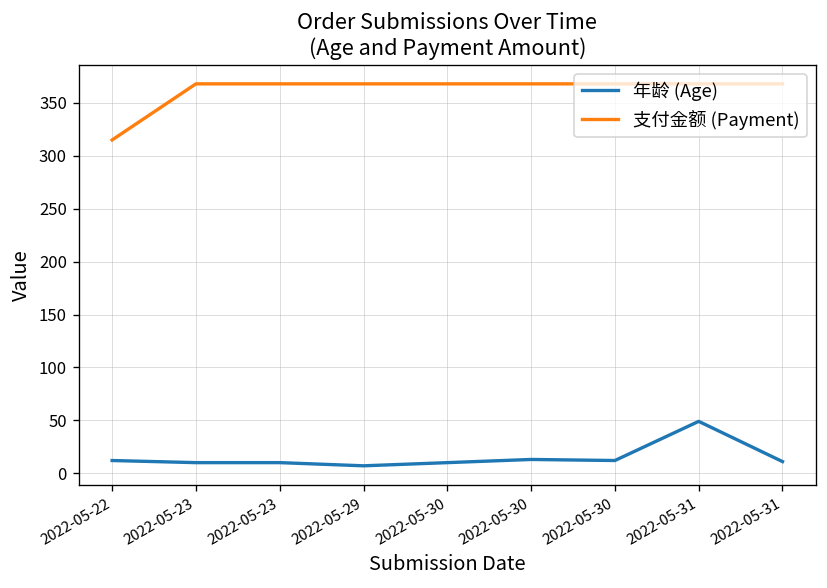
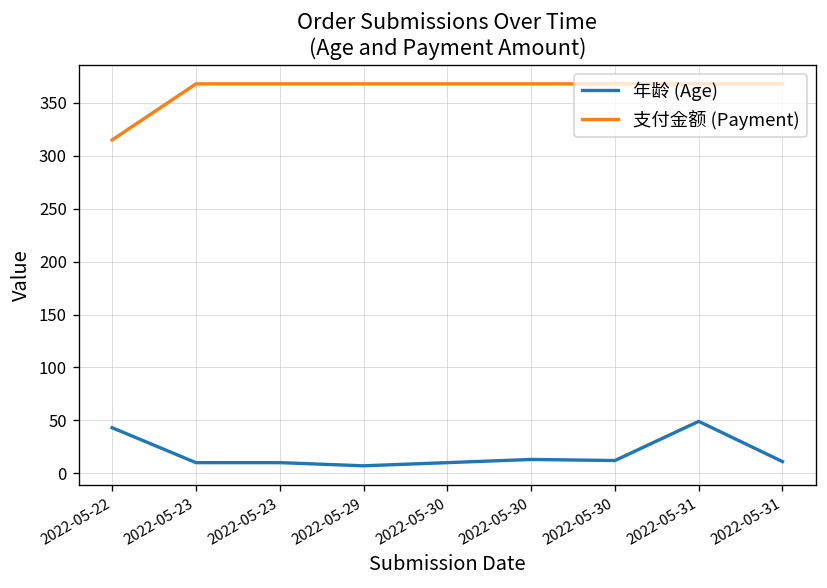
  {
    "年龄 (Age)": {
-     "2022-05-22": 10,
+     "2022-05-22": 40,
      "2022-05-29": 10
    },
    "支付金额 (Payment)": {
      "2022-05-22": 320,
      "2022-05-29": 370
    }
  }
